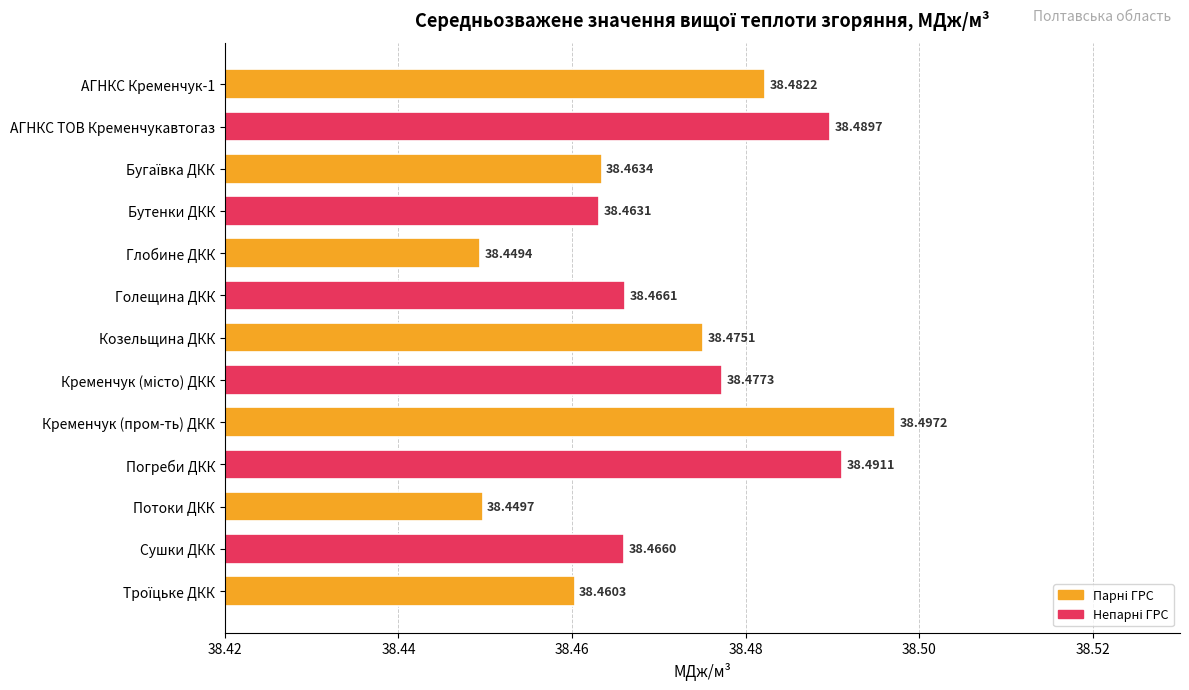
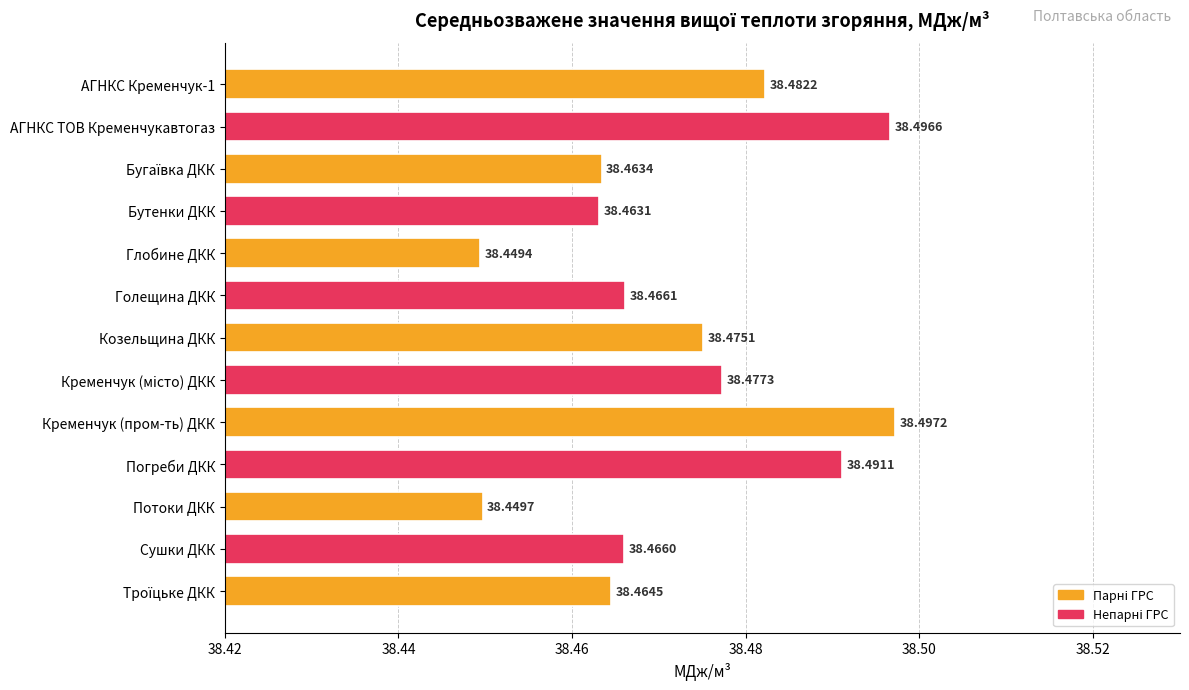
  {
    "АГНКС Кременчук-1": 38.4822,
-   "АГНКС ТОВ Кременчукавтогаз": 38.4897,
+   "АГНКС ТОВ Кременчукавтогаз": 38.4966,
    "Бугаївка ДКК": 38.4634,
    "Бутенки ДКК": 38.4631,
    "Глобине ДКК": 38.4494,
    "Голещина ДКК": 38.4661,
    "Козельщина ДКК": 38.4751,
    "Кременчук (місто) ДКК": 38.4773,
    "Кременчук (пром-ть) ДКК": 38.4972,
    "Погреби ДКК": 38.4911,
    "Потоки ДКК": 38.4497,
    "Сушки ДКК": 38.4660,
-   "Троїцьке ДКК": 38.4603
+   "Троїцьке ДКК": 38.4645
  }
